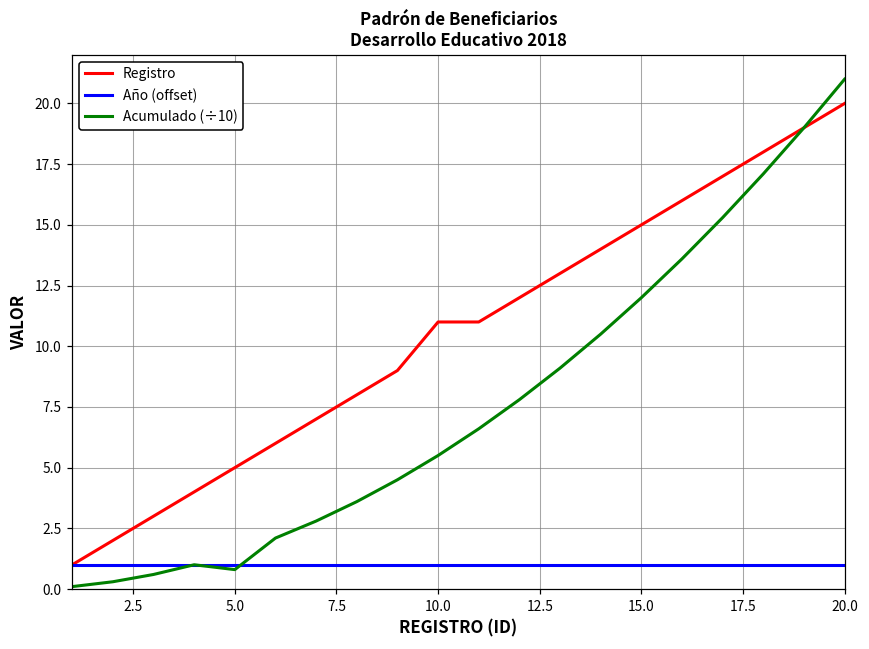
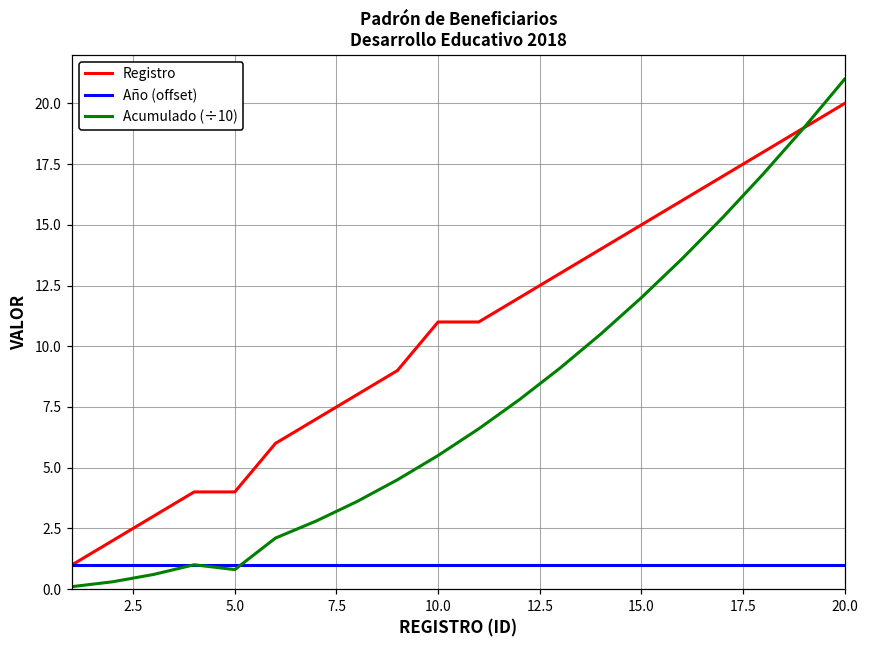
  {
    "Registro": {
-     "5.0": 5,
+     "5.0": 4,
      "10.0": 11,
      "15.0": 15,
      "20.0": 20
    },
    "Año (offset)": {
      "5.0": 1,
      "10.0": 1,
      "15.0": 1,
      "20.0": 1
    },
    "Acumulado (÷10)": {
      "5.0": 0.8,
      "10.0": 5.5,
      "15.0": 12,
      "20.0": 21
    }
  }
